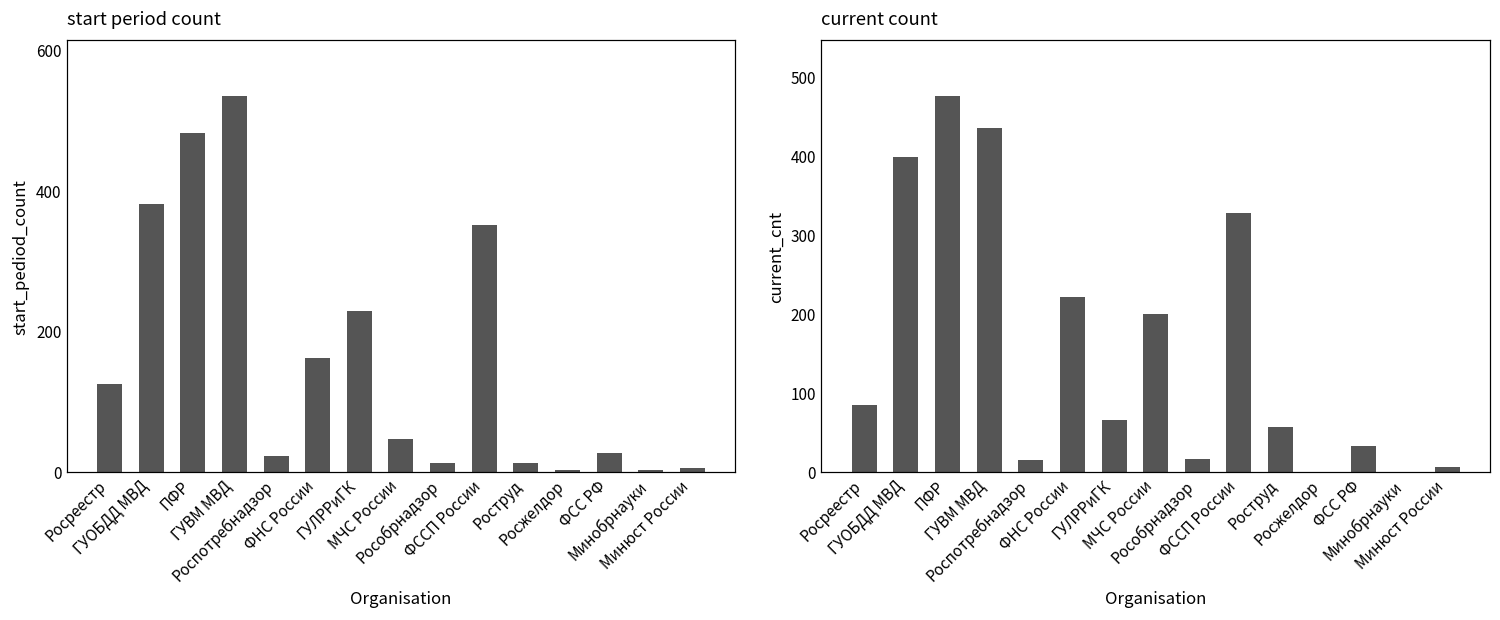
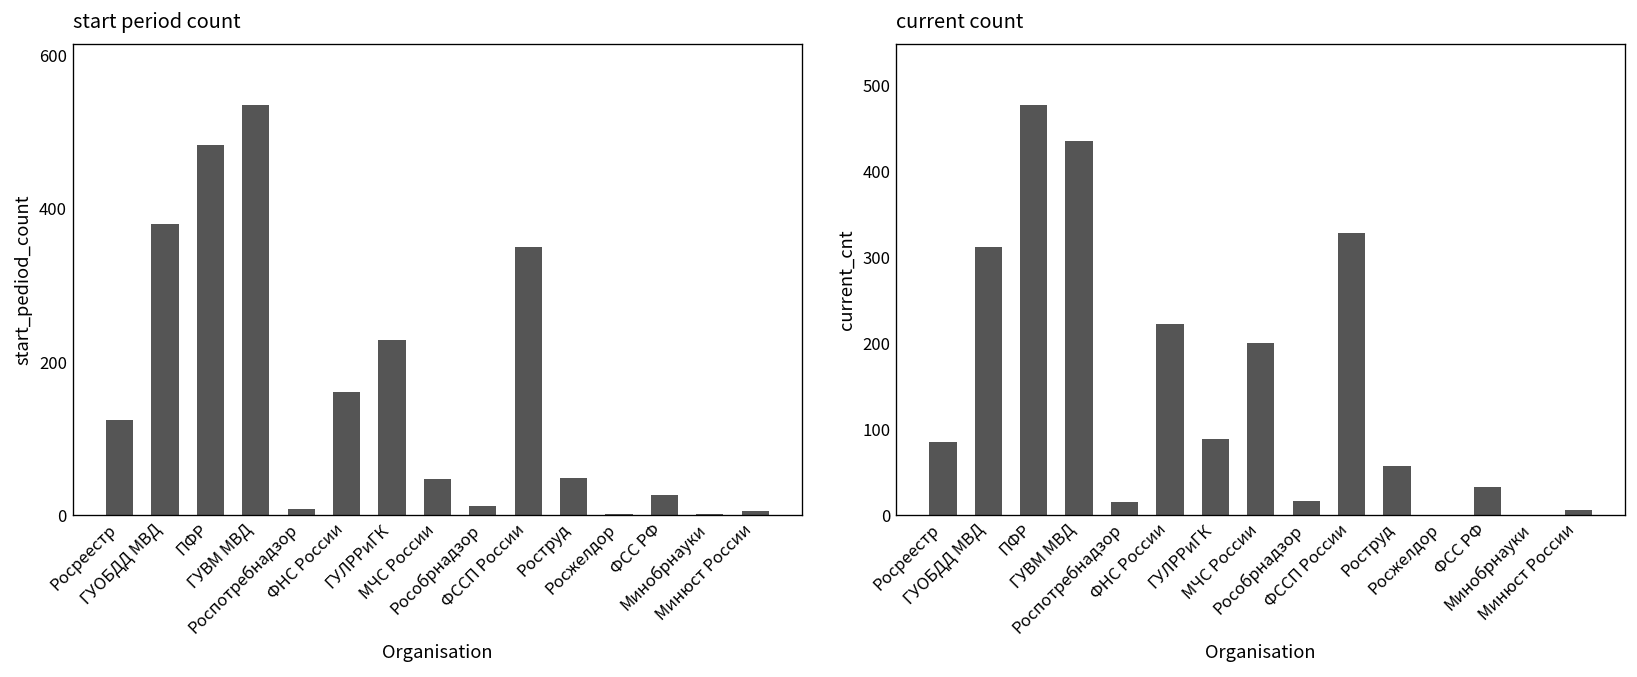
  {
    "start period count": {
      "Росреестр": 120,
      "ГУОБДД МВД": 380,
      "ПФР": 480,
      "ГУВМ МВД": 530,
-     "Роспотребнадзор": 20,
+     "Роспотребнадзор": 10,
      "ФНС России": 160,
      "ГУЛРРиГК": 230,
      "МЧС России": 50,
      "Рособрнадзор": 10,
      "ФССП России": 350,
-     "Роструд": 10,
+     "Роструд": 50,
      "ФСС РФ": 30,
      "Минюст России": 10
    },
    "current count": {
      "Росреестр": 90,
-     "ГУОБДД МВД": 400,
+     "ГУОБДД МВД": 310,
      "ПФР": 480,
      "ГУВМ МВД": 440,
      "Роспотребнадзор": 20,
      "ФНС России": 220,
-     "ГУЛРРиГК": 70,
+     "ГУЛРРиГК": 90,
      "МЧС России": 200,
      "Рособрнадзор": 20,
      "ФССП России": 330,
      "Роструд": 60,
      "Росжелдор": 0,
      "ФСС РФ": 30,
      "Минобрнауки": 0,
      "Минюст России": 10
    }
  }
